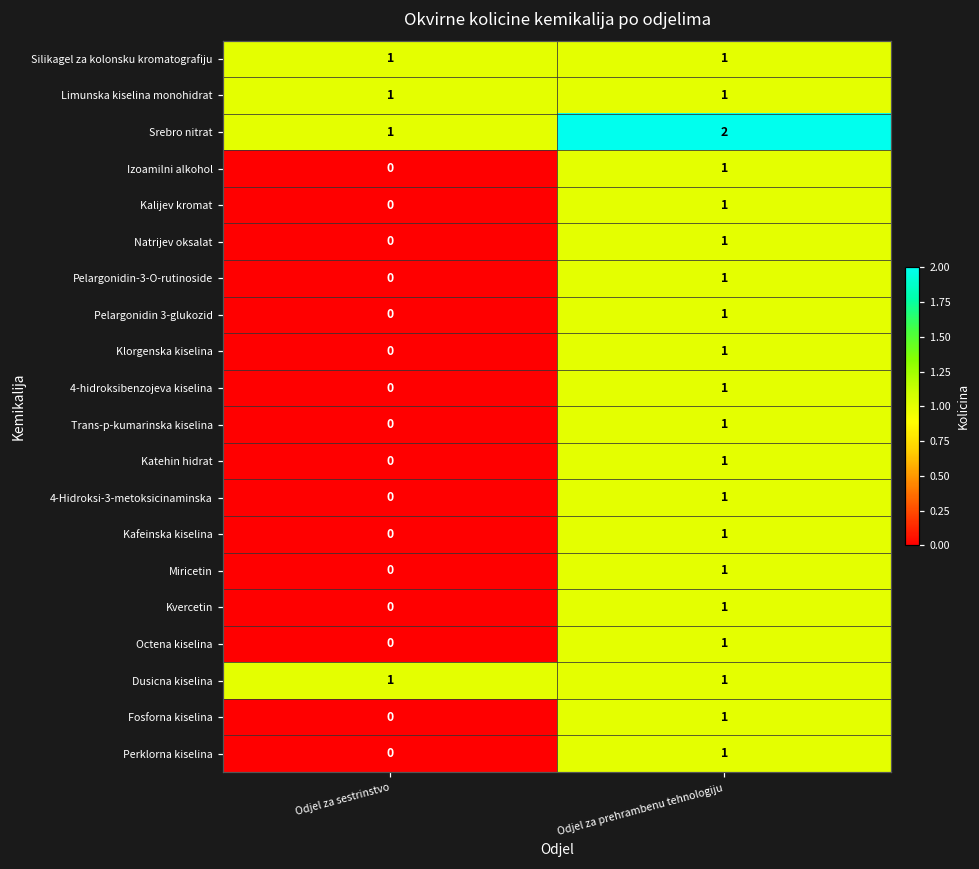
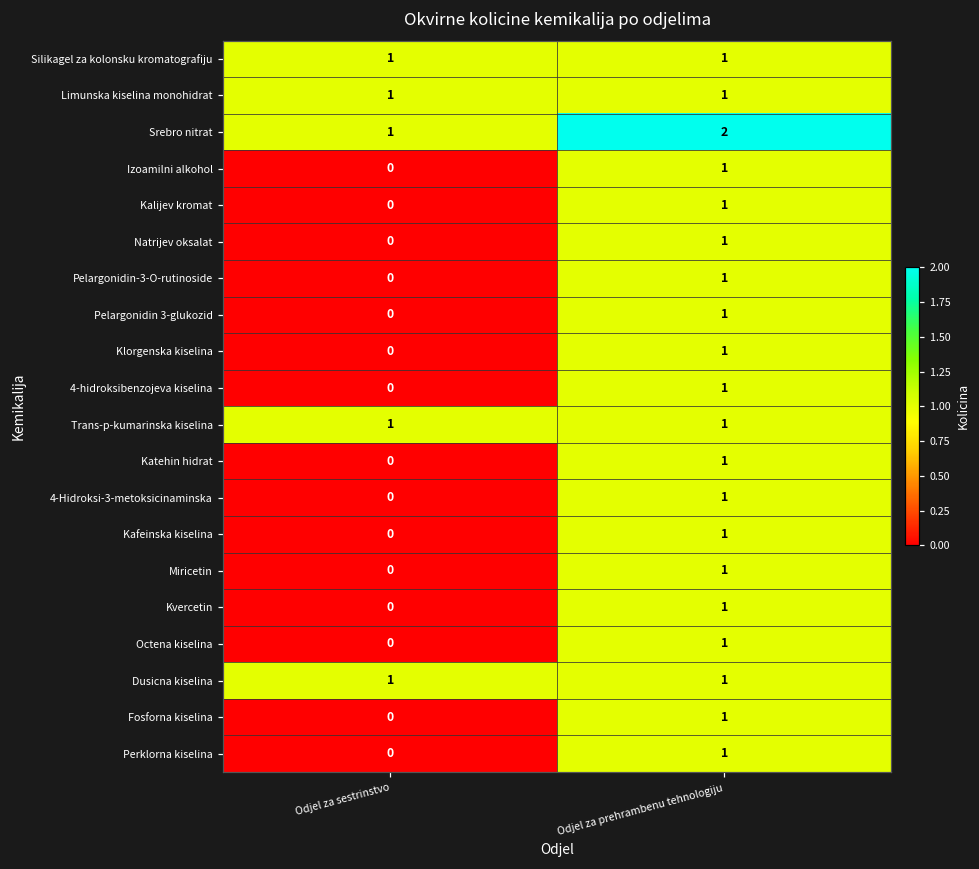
  {
    "Silikagel za kolonsku kromatografiju": {
      "Odjel za sestrinstvo": 1,
      "Odjel za prehrambenu tehnologiju": 1
    },
    "Limunska kiselina monohidrat": {
      "Odjel za sestrinstvo": 1,
      "Odjel za prehrambenu tehnologiju": 1
    },
    "Srebro nitrat": {
      "Odjel za sestrinstvo": 1,
      "Odjel za prehrambenu tehnologiju": 2
    },
    "Izoamilni alkohol": {
      "Odjel za sestrinstvo": 0,
      "Odjel za prehrambenu tehnologiju": 1
    },
    "Kalijev kromat": {
      "Odjel za sestrinstvo": 0,
      "Odjel za prehrambenu tehnologiju": 1
    },
    "Natrijev oksalat": {
      "Odjel za sestrinstvo": 0,
      "Odjel za prehrambenu tehnologiju": 1
    },
    "Pelargonidin-3-O-rutinoside": {
      "Odjel za sestrinstvo": 0,
      "Odjel za prehrambenu tehnologiju": 1
    },
    "Pelargonidin 3-glukozid": {
      "Odjel za sestrinstvo": 0,
      "Odjel za prehrambenu tehnologiju": 1
    },
    "Klorgenska kiselina": {
      "Odjel za sestrinstvo": 0,
      "Odjel za prehrambenu tehnologiju": 1
    },
    "4-hidroksibenzojeva kiselina": {
      "Odjel za sestrinstvo": 0,
      "Odjel za prehrambenu tehnologiju": 1
    },
    "Trans-p-kumarinska kiselina": {
-     "Odjel za sestrinstvo": 0,
+     "Odjel za sestrinstvo": 1,
      "Odjel za prehrambenu tehnologiju": 1
    },
    "Katehin hidrat": {
      "Odjel za sestrinstvo": 0,
      "Odjel za prehrambenu tehnologiju": 1
    },
    "4-Hidroksi-3-metoksicinaminska": {
      "Odjel za sestrinstvo": 0,
      "Odjel za prehrambenu tehnologiju": 1
    },
    "Kafeinska kiselina": {
      "Odjel za sestrinstvo": 0,
      "Odjel za prehrambenu tehnologiju": 1
    },
    "Miricetin": {
      "Odjel za sestrinstvo": 0,
      "Odjel za prehrambenu tehnologiju": 1
    },
    "Kvercetin": {
      "Odjel za sestrinstvo": 0,
      "Odjel za prehrambenu tehnologiju": 1
    },
    "Octena kiselina": {
      "Odjel za sestrinstvo": 0,
      "Odjel za prehrambenu tehnologiju": 1
    },
    "Dusicna kiselina": {
      "Odjel za sestrinstvo": 1,
      "Odjel za prehrambenu tehnologiju": 1
    },
    "Fosforna kiselina": {
      "Odjel za sestrinstvo": 0,
      "Odjel za prehrambenu tehnologiju": 1
    },
    "Perklorna kiselina": {
      "Odjel za sestrinstvo": 0,
      "Odjel za prehrambenu tehnologiju": 1
    }
  }
